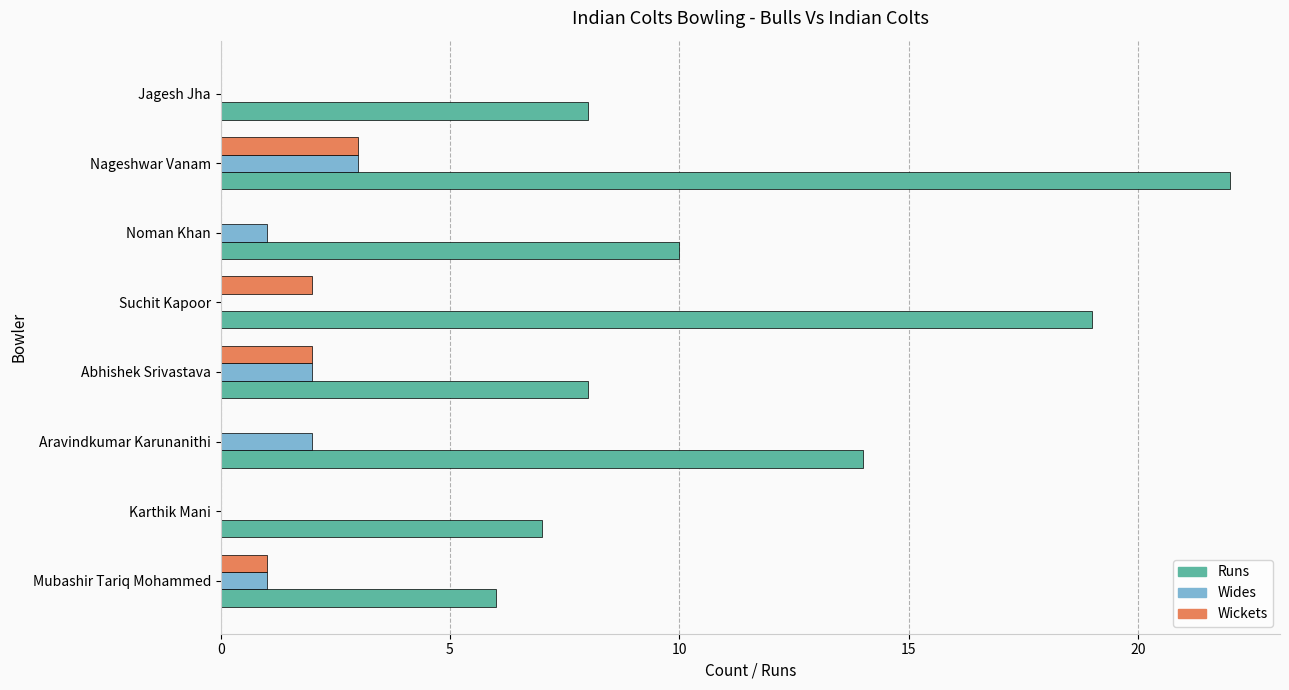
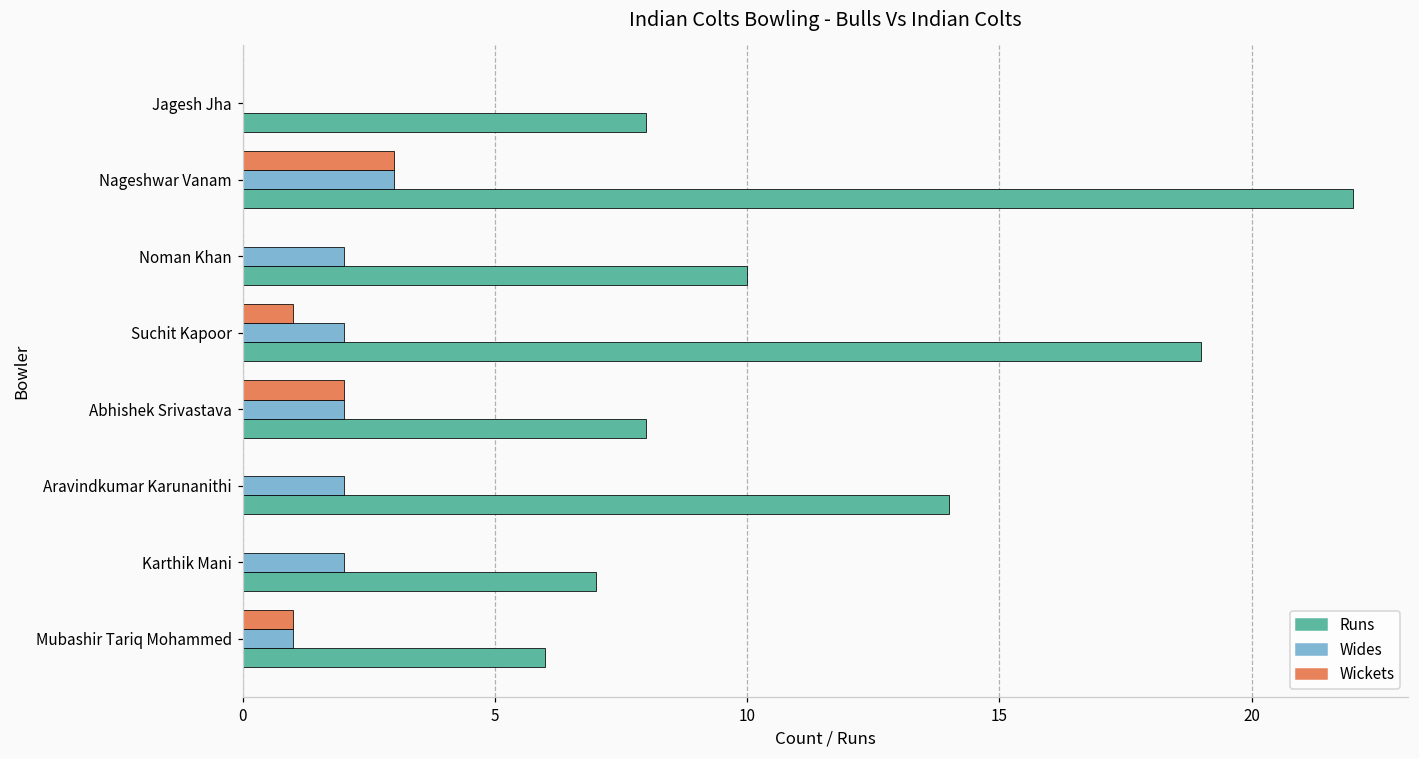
  {
    "Runs": {
      "Jagesh Jha": 8,
      "Nageshwar Vanam": 22,
      "Noman Khan": 10,
      "Suchit Kapoor": 19,
      "Abhishek Srivastava": 8,
      "Aravindkumar Karunanithi": 14,
      "Karthik Mani": 7,
      "Mubashir Tariq Mohammed": 6
    },
    "Wides": {
      "Jagesh Jha": 0,
      "Nageshwar Vanam": 3,
-     "Noman Khan": 1,
-     "Suchit Kapoor": 0,
+     "Noman Khan": 2,
+     "Suchit Kapoor": 2,
      "Abhishek Srivastava": 2,
      "Aravindkumar Karunanithi": 2,
-     "Karthik Mani": 0,
+     "Karthik Mani": 2,
      "Mubashir Tariq Mohammed": 1
    },
    "Wickets": {
      "Jagesh Jha": 0,
      "Nageshwar Vanam": 3,
      "Noman Khan": 0,
-     "Suchit Kapoor": 2,
+     "Suchit Kapoor": 1,
      "Abhishek Srivastava": 2,
      "Aravindkumar Karunanithi": 0,
      "Karthik Mani": 0,
      "Mubashir Tariq Mohammed": 1
    }
  }
